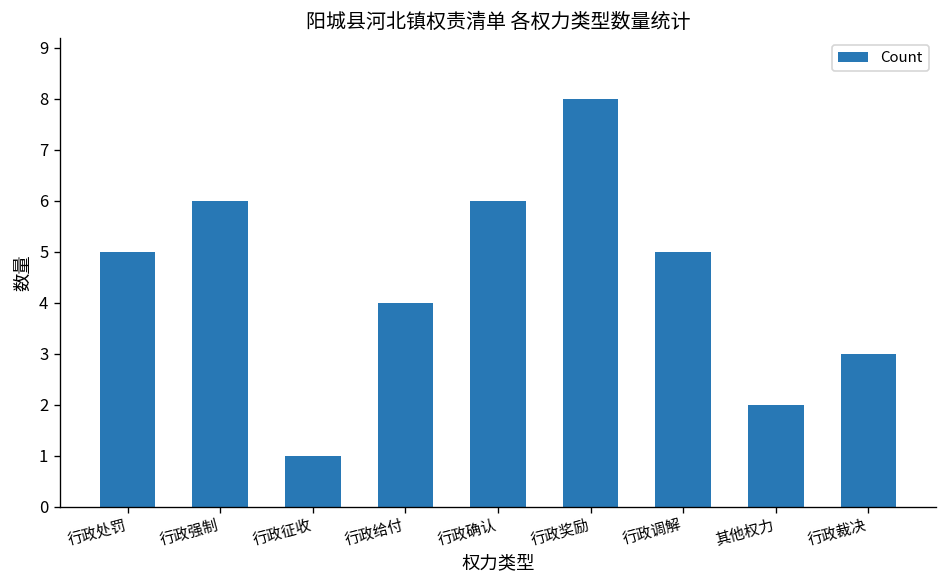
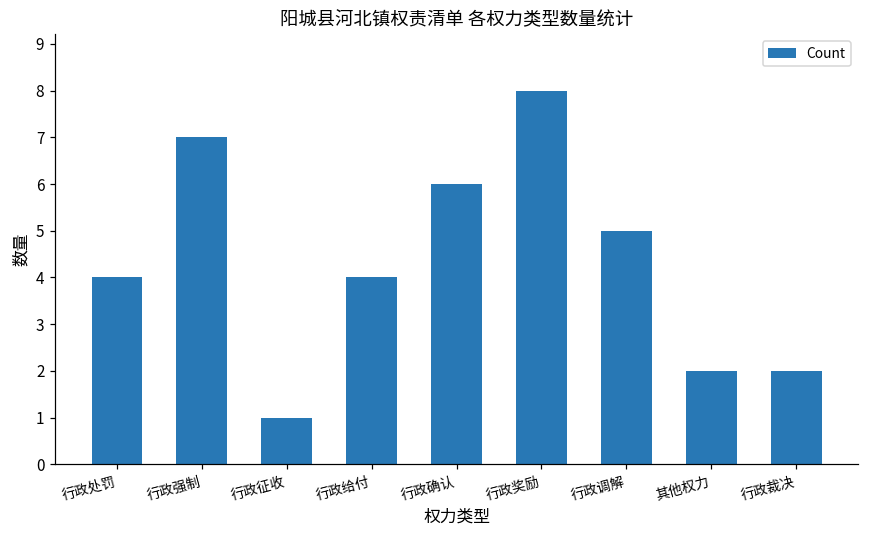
  {
-   "行政处罚": 5,
-   "行政强制": 6,
+   "行政处罚": 4,
+   "行政强制": 7,
    "行政征收": 1,
    "行政给付": 4,
    "行政确认": 6,
    "行政奖励": 8,
    "行政调解": 5,
    "其他权力": 2,
-   "行政裁决": 3
+   "行政裁决": 2
  }
